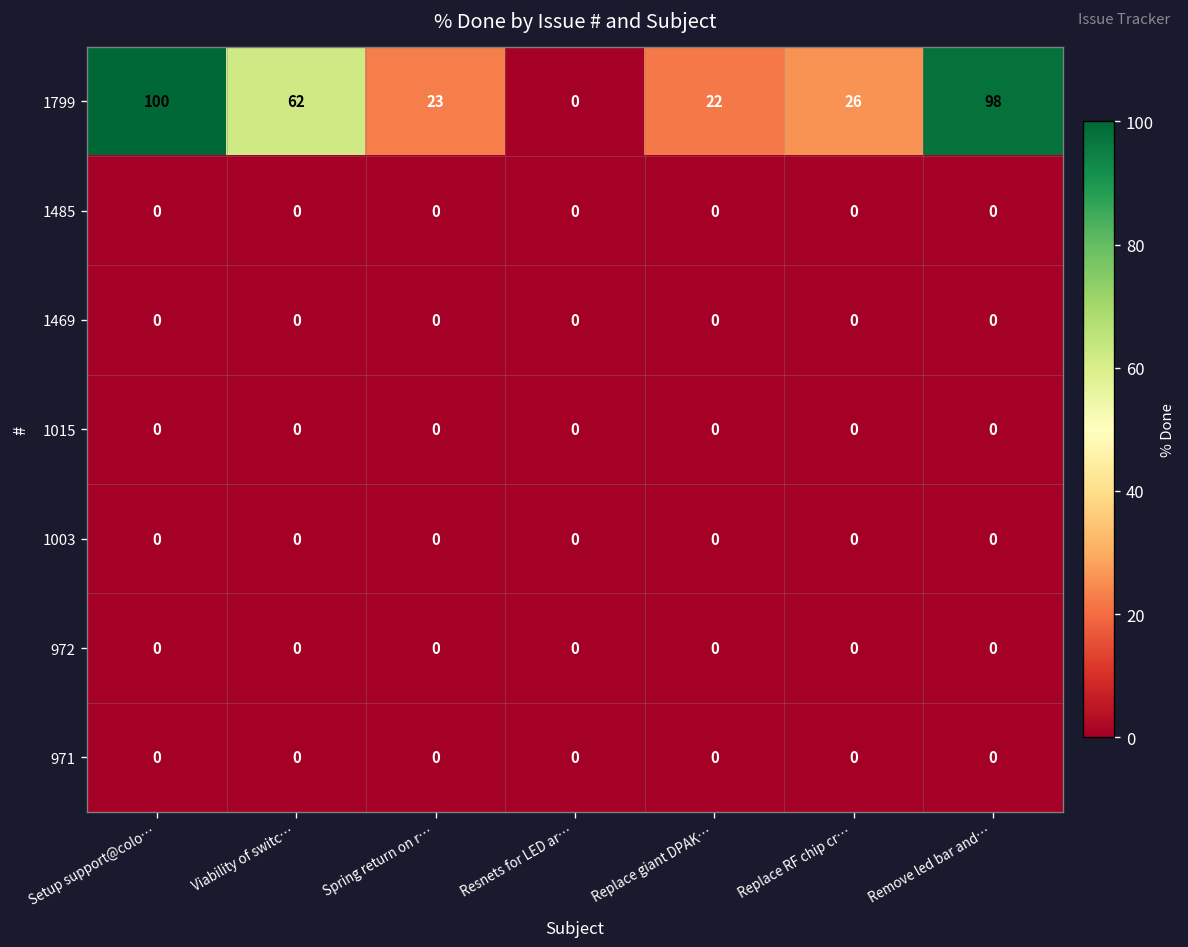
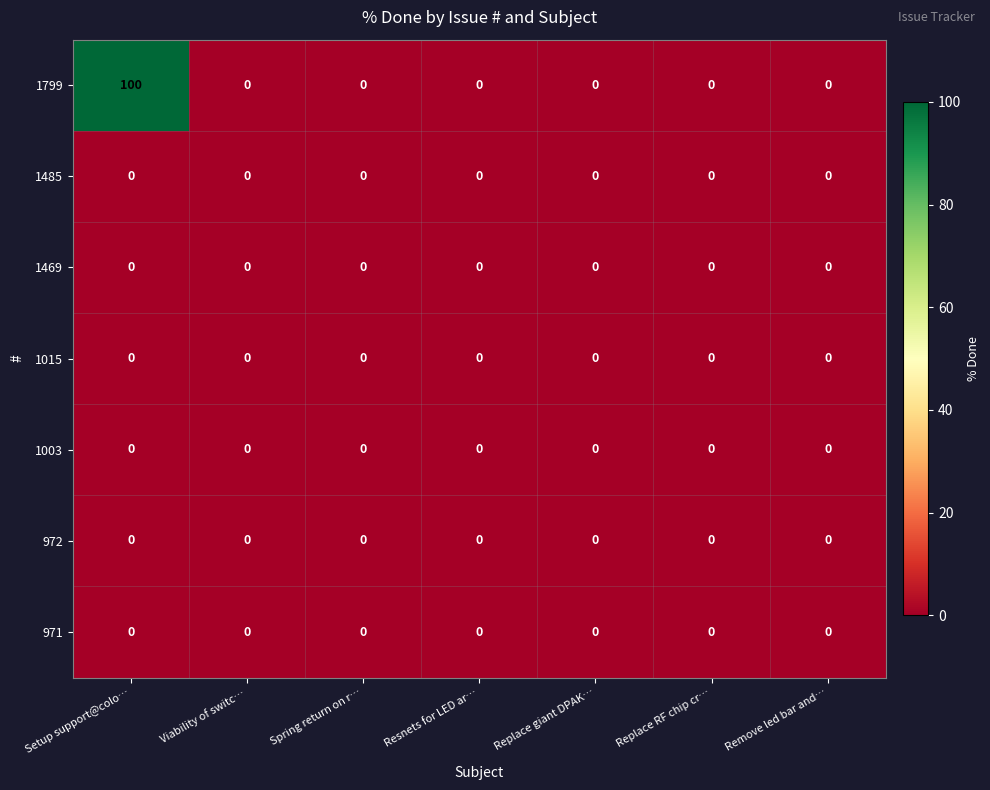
  {
    "1799": {
      "Setup support@colo…": 100,
-     "Viability of switc…": 62,
-     "Spring return on r…": 23,
+     "Viability of switc…": 0,
+     "Spring return on r…": 0,
      "Resnets for LED ar…": 0,
-     "Replace giant DPAK…": 22,
-     "Replace RF chip cr…": 26,
-     "Remove led bar and…": 98
+     "Replace giant DPAK…": 0,
+     "Replace RF chip cr…": 0,
+     "Remove led bar and…": 0
    },
    "1485": {
      "Setup support@colo…": 0,
      "Viability of switc…": 0,
      "Spring return on r…": 0,
      "Resnets for LED ar…": 0,
      "Replace giant DPAK…": 0,
      "Replace RF chip cr…": 0,
      "Remove led bar and…": 0
    },
    "1469": {
      "Setup support@colo…": 0,
      "Viability of switc…": 0,
      "Spring return on r…": 0,
      "Resnets for LED ar…": 0,
      "Replace giant DPAK…": 0,
      "Replace RF chip cr…": 0,
      "Remove led bar and…": 0
    },
    "1015": {
      "Setup support@colo…": 0,
      "Viability of switc…": 0,
      "Spring return on r…": 0,
      "Resnets for LED ar…": 0,
      "Replace giant DPAK…": 0,
      "Replace RF chip cr…": 0,
      "Remove led bar and…": 0
    },
    "1003": {
      "Setup support@colo…": 0,
      "Viability of switc…": 0,
      "Spring return on r…": 0,
      "Resnets for LED ar…": 0,
      "Replace giant DPAK…": 0,
      "Replace RF chip cr…": 0,
      "Remove led bar and…": 0
    },
    "972": {
      "Setup support@colo…": 0,
      "Viability of switc…": 0,
      "Spring return on r…": 0,
      "Resnets for LED ar…": 0,
      "Replace giant DPAK…": 0,
      "Replace RF chip cr…": 0,
      "Remove led bar and…": 0
    },
    "971": {
      "Setup support@colo…": 0,
      "Viability of switc…": 0,
      "Spring return on r…": 0,
      "Resnets for LED ar…": 0,
      "Replace giant DPAK…": 0,
      "Replace RF chip cr…": 0,
      "Remove led bar and…": 0
    }
  }
